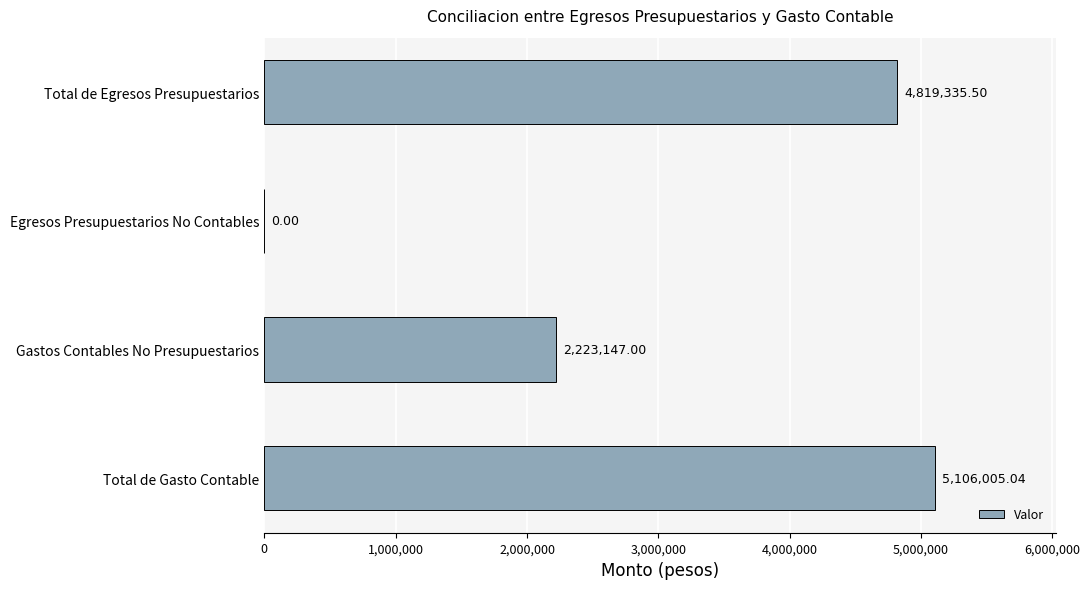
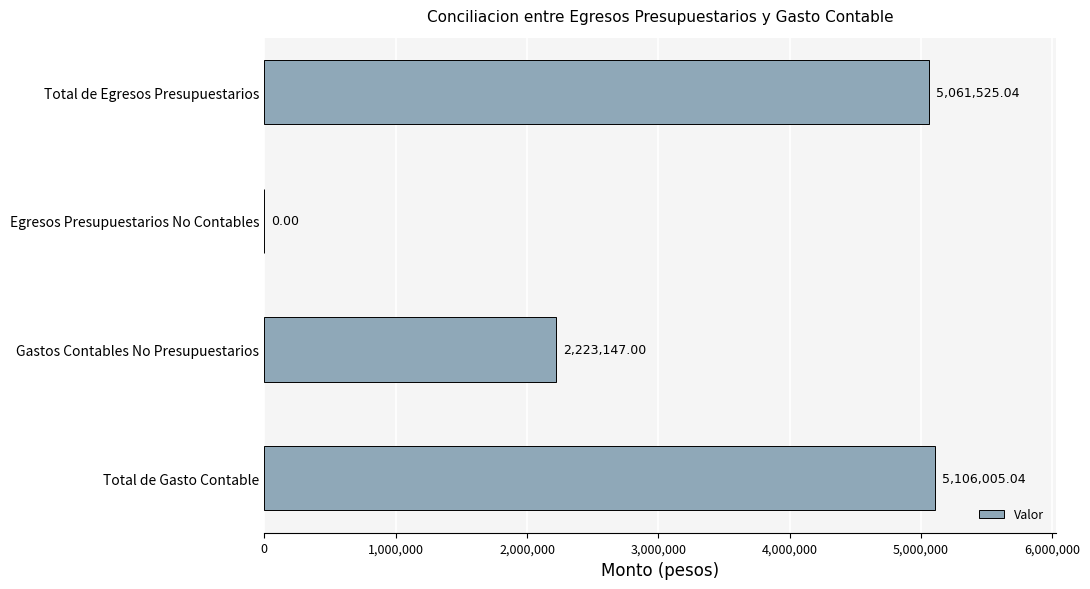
  {
-   "Total de Egresos Presupuestarios": "4,819,335.50",
+   "Total de Egresos Presupuestarios": "5,061,525.04",
    "Egresos Presupuestarios No Contables": "0.00",
    "Gastos Contables No Presupuestarios": "2,223,147.00",
    "Total de Gasto Contable": "5,106,005.04"
  }
